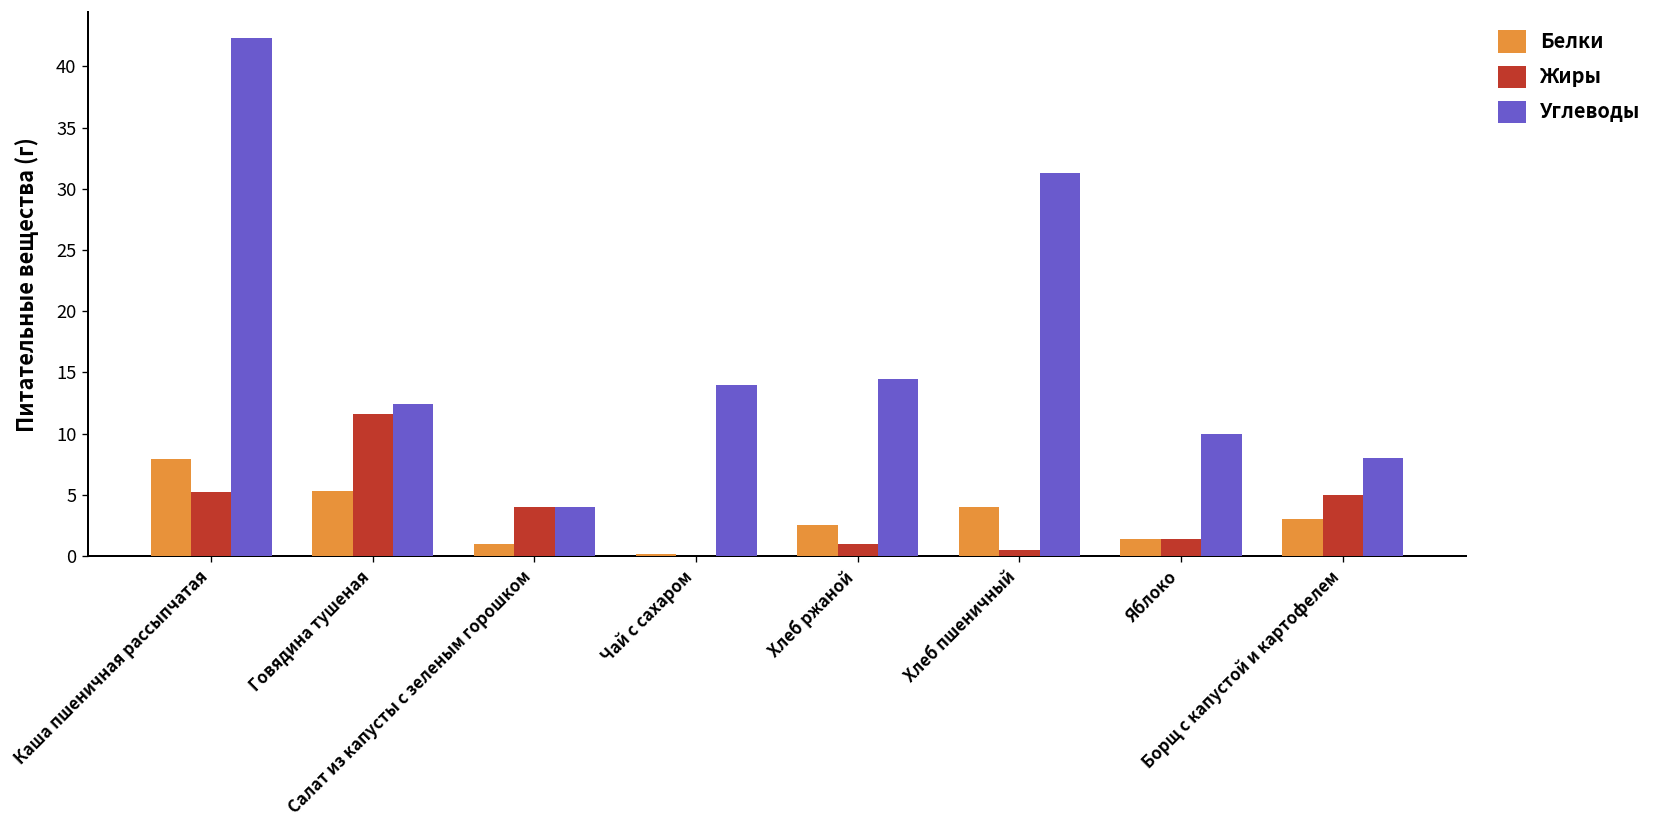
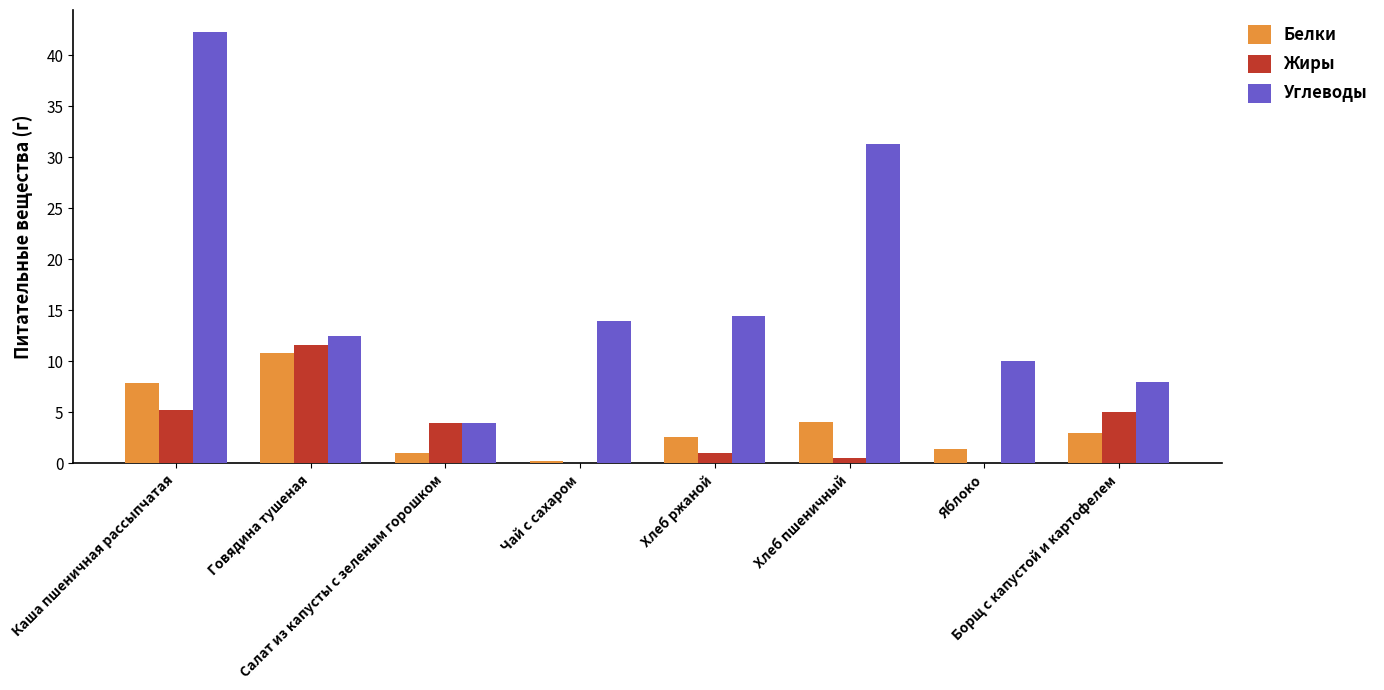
  {
    "Белки": {
      "Каша пшеничная рассыпчатая": 7.9,
-     "Говядина тушеная": 5.3,
+     "Говядина тушеная": 10.8,
      "Салат из капусты с зеленым горошком": 1.0,
      "Хлеб ржаной": 2.6,
      "Хлеб пшеничный": 4.1,
      "Яблоко": 1.4,
      "Борщ с капустой и картофелем": 3.0
    },
    "Жиры": {
      "Каша пшеничная рассыпчатая": 5.3,
      "Говядина тушеная": 11.6,
      "Салат из капусты с зеленым горошком": 4.0,
      "Чай с сахаром": 0.0,
      "Хлеб ржаной": 1.0,
      "Хлеб пшеничный": 0.5,
-     "Яблоко": 1.4,
+     "Яблоко": 0.0,
      "Борщ с капустой и картофелем": 5.0
    },
    "Углеводы": {
      "Каша пшеничная рассыпчатая": 42.3,
      "Говядина тушеная": 12.5,
      "Салат из капусты с зеленым горошком": 4.0,
      "Чай с сахаром": 14.0,
      "Хлеб ржаной": 14.5,
      "Хлеб пшеничный": 31.3,
      "Яблоко": 10.0,
      "Борщ с капустой и картофелем": 8.0
    }
  }
